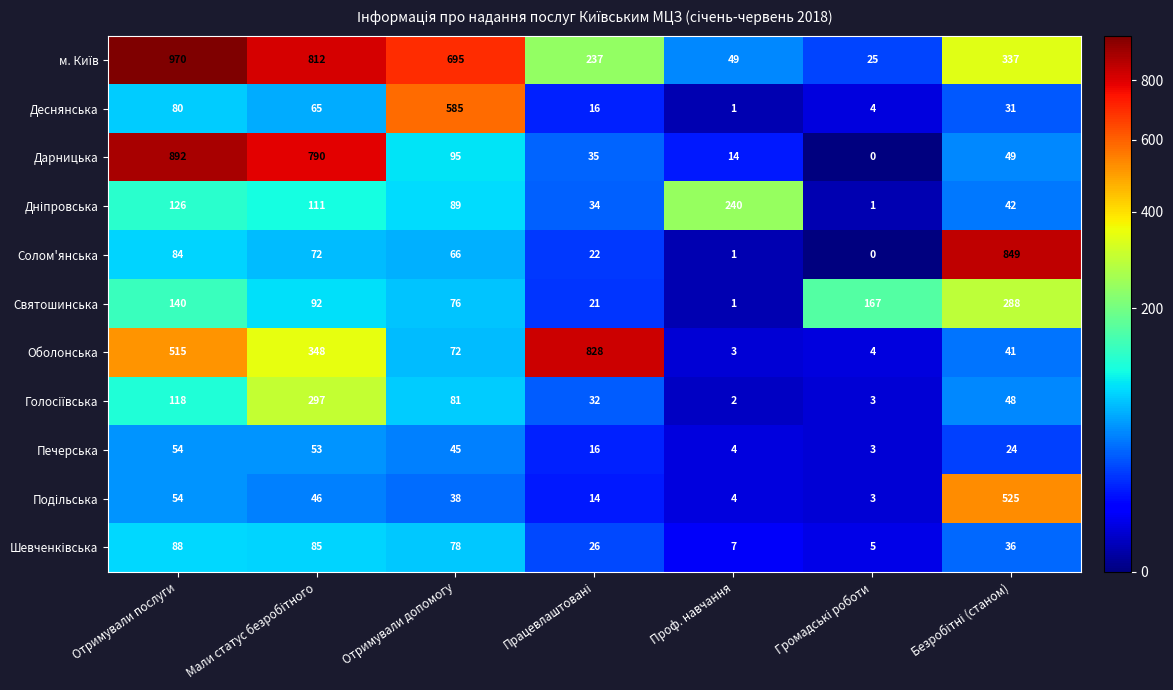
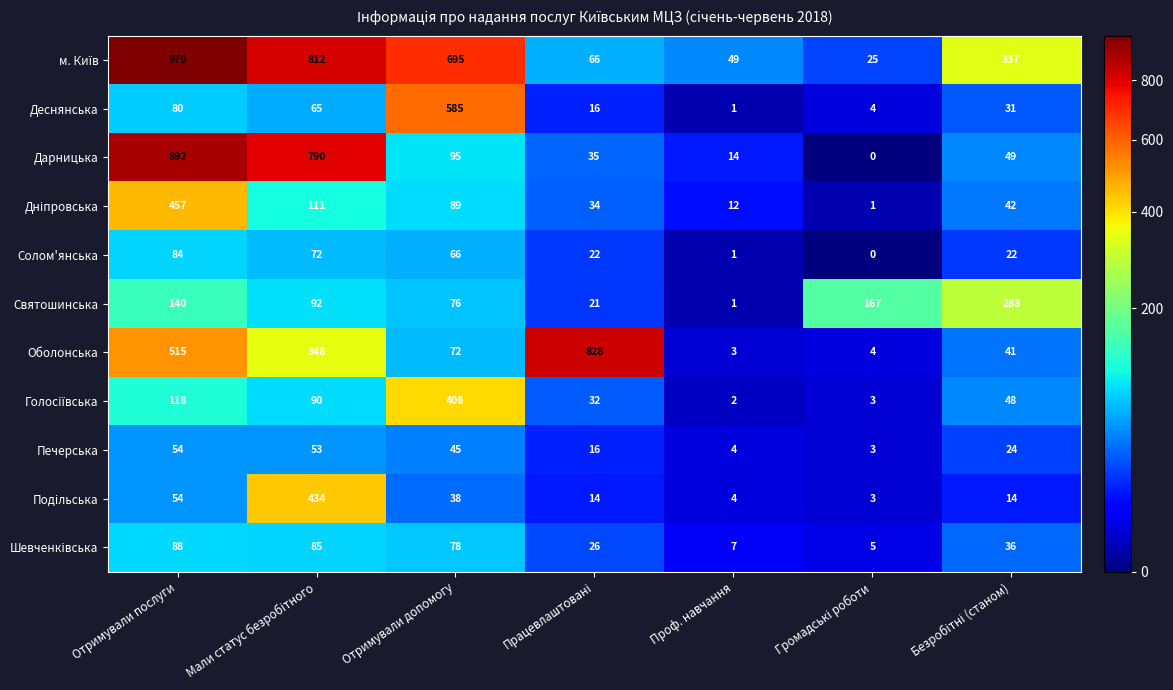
  {
    "м. Київ": {
      "Отримували послуги": 970,
      "Мали статус безробітного": 812,
      "Отримували допомогу": 695,
-     "Працевлаштовані": 237,
+     "Працевлаштовані": 66,
      "Проф. навчання": 49,
      "Громадські роботи": 25,
      "Безробітні (станом)": 337
    },
    "Деснянська": {
      "Отримували послуги": 80,
      "Мали статус безробітного": 65,
      "Отримували допомогу": 585,
      "Працевлаштовані": 16,
      "Проф. навчання": 1,
      "Громадські роботи": 4,
      "Безробітні (станом)": 31
    },
    "Дарницька": {
      "Отримували послуги": 892,
      "Мали статус безробітного": 790,
      "Отримували допомогу": 95,
      "Працевлаштовані": 35,
      "Проф. навчання": 14,
      "Громадські роботи": 0,
      "Безробітні (станом)": 49
    },
    "Дніпровська": {
-     "Отримували послуги": 126,
+     "Отримували послуги": 457,
      "Мали статус безробітного": 111,
      "Отримували допомогу": 89,
      "Працевлаштовані": 34,
-     "Проф. навчання": 240,
+     "Проф. навчання": 12,
      "Громадські роботи": 1,
      "Безробітні (станом)": 42
    },
    "Солом'янська": {
      "Отримували послуги": 84,
      "Мали статус безробітного": 72,
      "Отримували допомогу": 66,
      "Працевлаштовані": 22,
      "Проф. навчання": 1,
      "Громадські роботи": 0,
-     "Безробітні (станом)": 849
+     "Безробітні (станом)": 22
    },
    "Святошинська": {
      "Отримували послуги": 140,
      "Мали статус безробітного": 92,
      "Отримували допомогу": 76,
      "Працевлаштовані": 21,
      "Проф. навчання": 1,
      "Громадські роботи": 167,
      "Безробітні (станом)": 288
    },
    "Оболонська": {
      "Отримували послуги": 515,
      "Мали статус безробітного": 348,
      "Отримували допомогу": 72,
      "Працевлаштовані": 828,
      "Проф. навчання": 3,
      "Громадські роботи": 4,
      "Безробітні (станом)": 41
    },
    "Голосіївська": {
      "Отримували послуги": 118,
-     "Мали статус безробітного": 297,
-     "Отримували допомогу": 81,
+     "Мали статус безробітного": 90,
+     "Отримували допомогу": 408,
      "Працевлаштовані": 32,
      "Проф. навчання": 2,
      "Громадські роботи": 3,
      "Безробітні (станом)": 48
    },
    "Печерська": {
      "Отримували послуги": 54,
      "Мали статус безробітного": 53,
      "Отримували допомогу": 45,
      "Працевлаштовані": 16,
      "Проф. навчання": 4,
      "Громадські роботи": 3,
      "Безробітні (станом)": 24
    },
    "Подільська": {
      "Отримували послуги": 54,
-     "Мали статус безробітного": 46,
+     "Мали статус безробітного": 434,
      "Отримували допомогу": 38,
      "Працевлаштовані": 14,
      "Проф. навчання": 4,
      "Громадські роботи": 3,
-     "Безробітні (станом)": 525
+     "Безробітні (станом)": 14
    },
    "Шевченківська": {
      "Отримували послуги": 88,
      "Мали статус безробітного": 85,
      "Отримували допомогу": 78,
      "Працевлаштовані": 26,
      "Проф. навчання": 7,
      "Громадські роботи": 5,
      "Безробітні (станом)": 36
    }
  }
